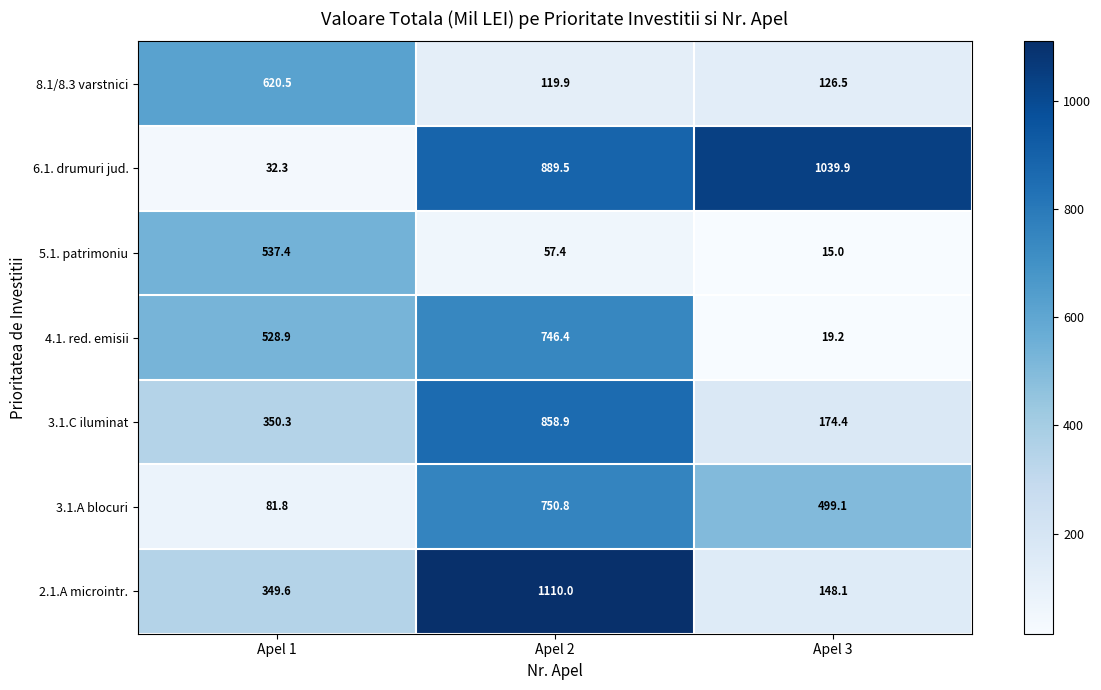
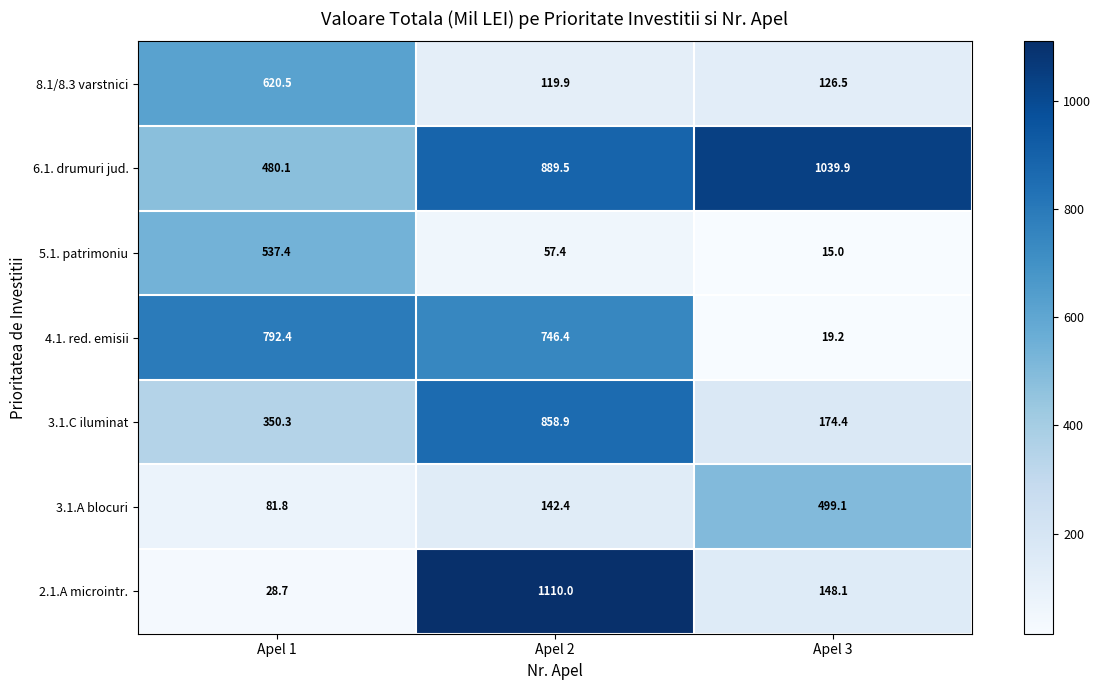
  {
    "8.1/8.3 varstnici": {
      "Apel 1": 620.5,
      "Apel 2": 119.9,
      "Apel 3": 126.5
    },
    "6.1. drumuri jud.": {
-     "Apel 1": 32.3,
+     "Apel 1": 480.1,
      "Apel 2": 889.5,
      "Apel 3": 1039.9
    },
    "5.1. patrimoniu": {
      "Apel 1": 537.4,
      "Apel 2": 57.4,
      "Apel 3": 15.0
    },
    "4.1. red. emisii": {
-     "Apel 1": 528.9,
+     "Apel 1": 792.4,
      "Apel 2": 746.4,
      "Apel 3": 19.2
    },
    "3.1.C iluminat": {
      "Apel 1": 350.3,
      "Apel 2": 858.9,
      "Apel 3": 174.4
    },
    "3.1.A blocuri": {
      "Apel 1": 81.8,
-     "Apel 2": 750.8,
+     "Apel 2": 142.4,
      "Apel 3": 499.1
    },
    "2.1.A microintr.": {
-     "Apel 1": 349.6,
+     "Apel 1": 28.7,
      "Apel 2": 1110.0,
      "Apel 3": 148.1
    }
  }
